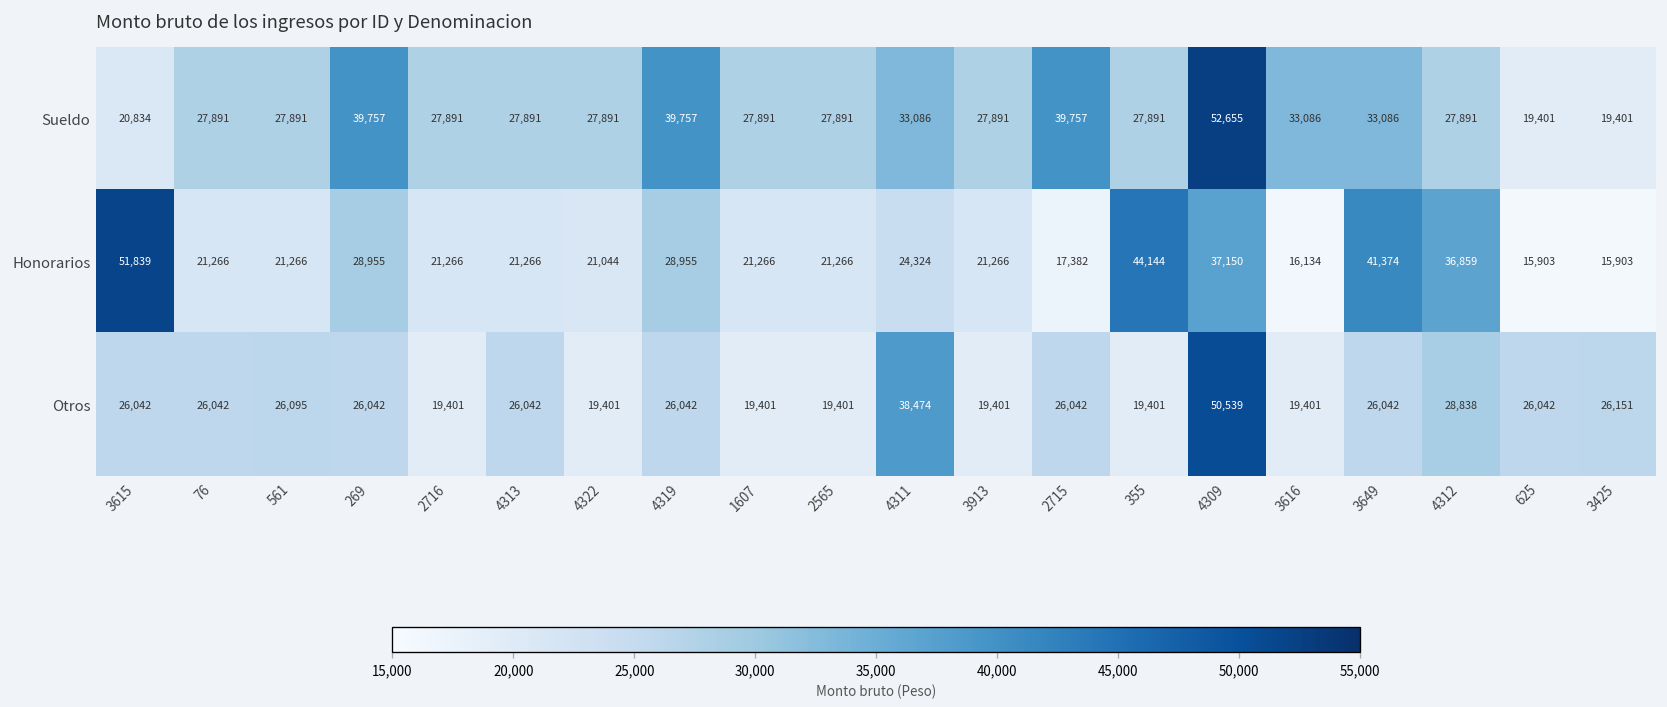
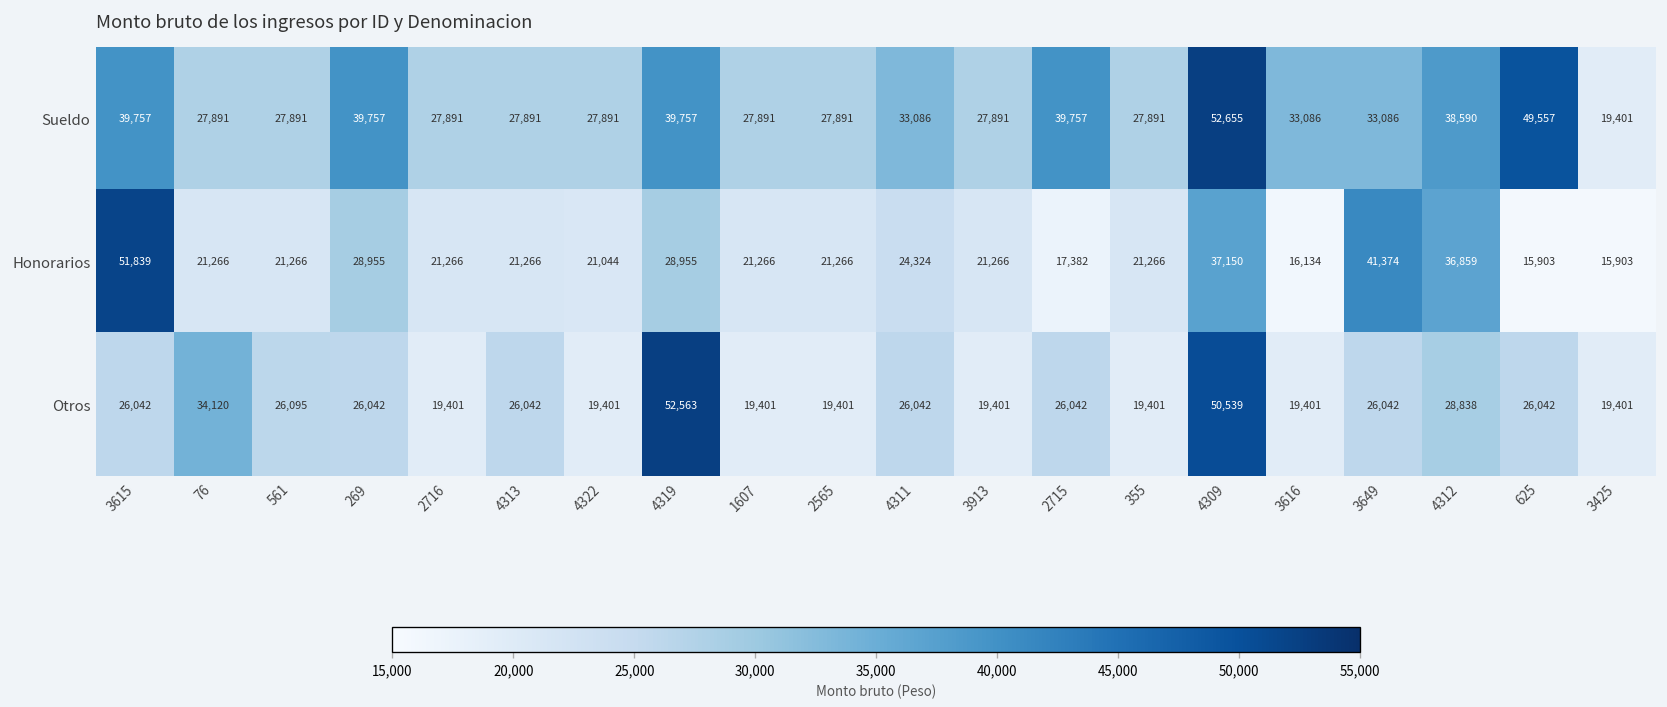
  {
    "Sueldo": {
-     "3615": "20,834",
+     "3615": "39,757",
      "76": "27,891",
      "561": "27,891",
      "269": "39,757",
      "2716": "27,891",
      "4313": "27,891",
      "4322": "27,891",
      "4319": "39,757",
      "1607": "27,891",
      "2565": "27,891",
      "4311": "33,086",
      "3913": "27,891",
      "2715": "39,757",
      "355": "27,891",
      "4309": "52,655",
      "3616": "33,086",
      "3649": "33,086",
-     "4312": "27,891",
-     "625": "19,401",
+     "4312": "38,590",
+     "625": "49,557",
      "3425": "19,401"
    },
    "Honorarios": {
      "3615": "51,839",
      "76": "21,266",
      "561": "21,266",
      "269": "28,955",
      "2716": "21,266",
      "4313": "21,266",
      "4322": "21,044",
      "4319": "28,955",
      "1607": "21,266",
      "2565": "21,266",
      "4311": "24,324",
      "3913": "21,266",
      "2715": "17,382",
-     "355": "44,144",
+     "355": "21,266",
      "4309": "37,150",
      "3616": "16,134",
      "3649": "41,374",
      "4312": "36,859",
      "625": "15,903",
      "3425": "15,903"
    },
    "Otros": {
      "3615": "26,042",
-     "76": "26,042",
+     "76": "34,120",
      "561": "26,095",
      "269": "26,042",
      "2716": "19,401",
      "4313": "26,042",
      "4322": "19,401",
-     "4319": "26,042",
+     "4319": "52,563",
      "1607": "19,401",
      "2565": "19,401",
-     "4311": "38,474",
+     "4311": "26,042",
      "3913": "19,401",
      "2715": "26,042",
      "355": "19,401",
      "4309": "50,539",
      "3616": "19,401",
      "3649": "26,042",
      "4312": "28,838",
      "625": "26,042",
-     "3425": "26,151"
+     "3425": "19,401"
    }
  }
